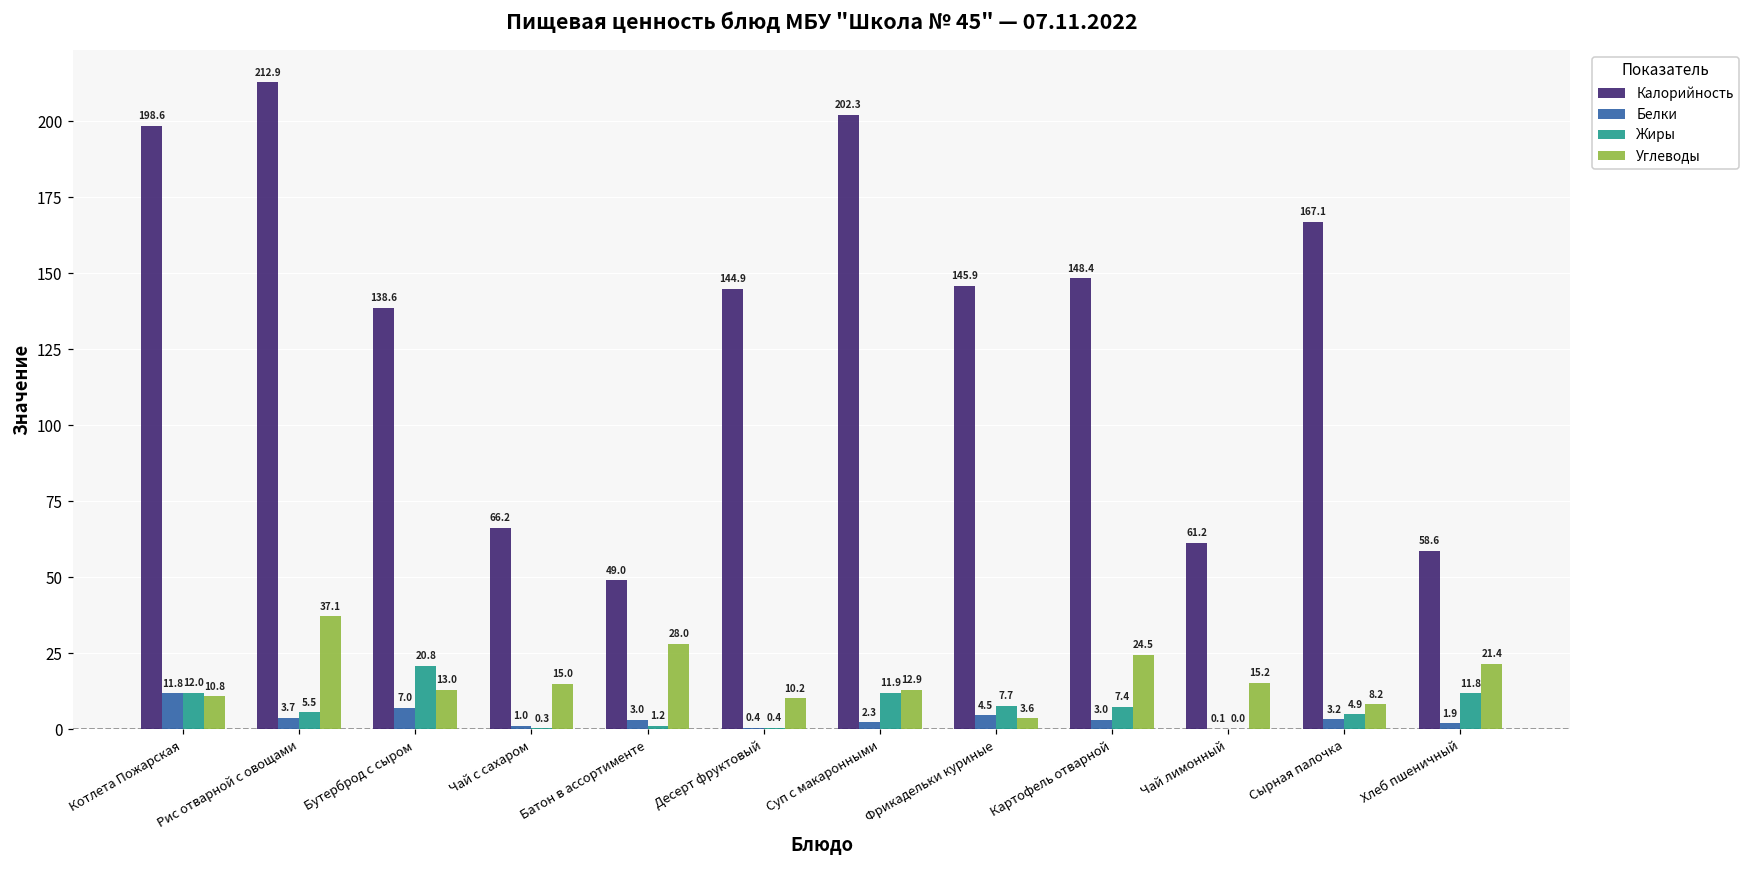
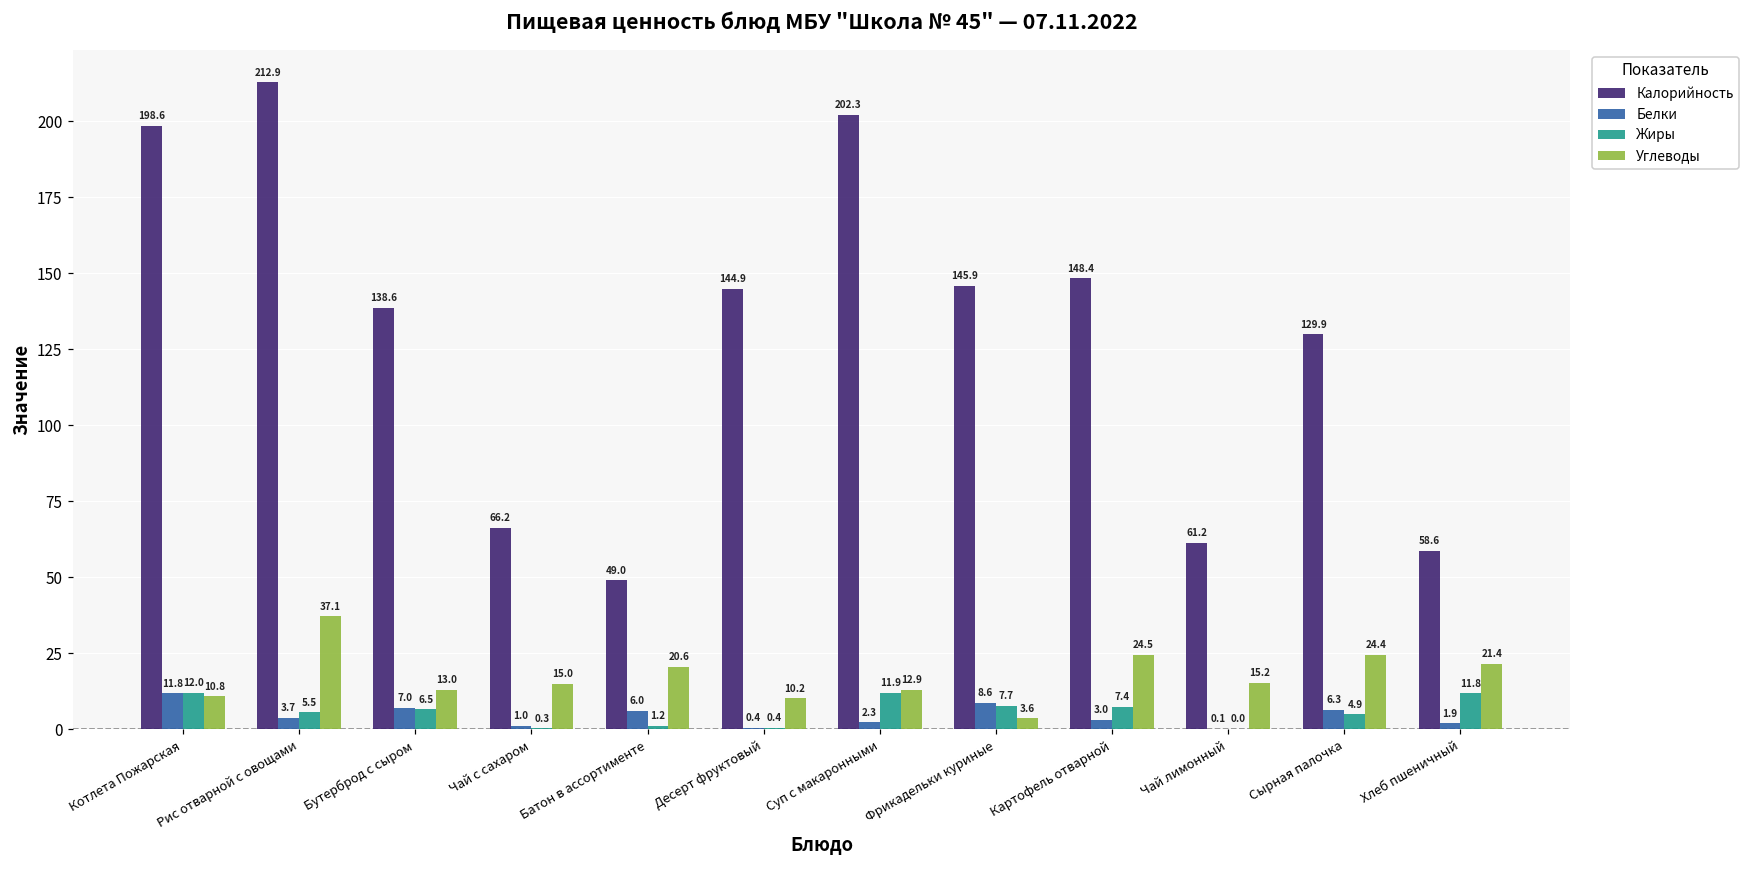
  {
    "Калорийность": {
      "Котлета Пожарская": 198.6,
      "Рис отварной с овощами": 212.9,
      "Бутерброд с сыром": 138.6,
      "Чай с сахаром": 66.2,
      "Батон в ассортименте": 49.0,
      "Десерт фруктовый": 144.9,
      "Суп с макаронными": 202.3,
      "Фрикадельки куриные": 145.9,
      "Картофель отварной": 148.4,
      "Чай лимонный": 61.2,
-     "Сырная палочка": 167.1,
+     "Сырная палочка": 129.9,
      "Хлеб пшеничный": 58.6
    },
    "Белки": {
      "Котлета Пожарская": 11.8,
      "Рис отварной с овощами": 3.7,
      "Бутерброд с сыром": 7.0,
      "Чай с сахаром": 1.0,
-     "Батон в ассортименте": 3.0,
+     "Батон в ассортименте": 6.0,
      "Десерт фруктовый": 0.4,
      "Суп с макаронными": 2.3,
-     "Фрикадельки куриные": 4.5,
+     "Фрикадельки куриные": 8.6,
      "Картофель отварной": 3.0,
      "Чай лимонный": 0.1,
-     "Сырная палочка": 3.2,
+     "Сырная палочка": 6.3,
      "Хлеб пшеничный": 1.9
    },
    "Жиры": {
      "Котлета Пожарская": 12.0,
      "Рис отварной с овощами": 5.5,
-     "Бутерброд с сыром": 20.8,
+     "Бутерброд с сыром": 6.5,
      "Чай с сахаром": 0.3,
      "Батон в ассортименте": 1.2,
      "Десерт фруктовый": 0.4,
      "Суп с макаронными": 11.9,
      "Фрикадельки куриные": 7.7,
      "Картофель отварной": 7.4,
      "Чай лимонный": 0.0,
      "Сырная палочка": 4.9,
      "Хлеб пшеничный": 11.8
    },
    "Углеводы": {
      "Котлета Пожарская": 10.8,
      "Рис отварной с овощами": 37.1,
      "Бутерброд с сыром": 13.0,
      "Чай с сахаром": 15.0,
-     "Батон в ассортименте": 28.0,
+     "Батон в ассортименте": 20.6,
      "Десерт фруктовый": 10.2,
      "Суп с макаронными": 12.9,
      "Фрикадельки куриные": 3.6,
      "Картофель отварной": 24.5,
      "Чай лимонный": 15.2,
-     "Сырная палочка": 8.2,
+     "Сырная палочка": 24.4,
      "Хлеб пшеничный": 21.4
    }
  }
